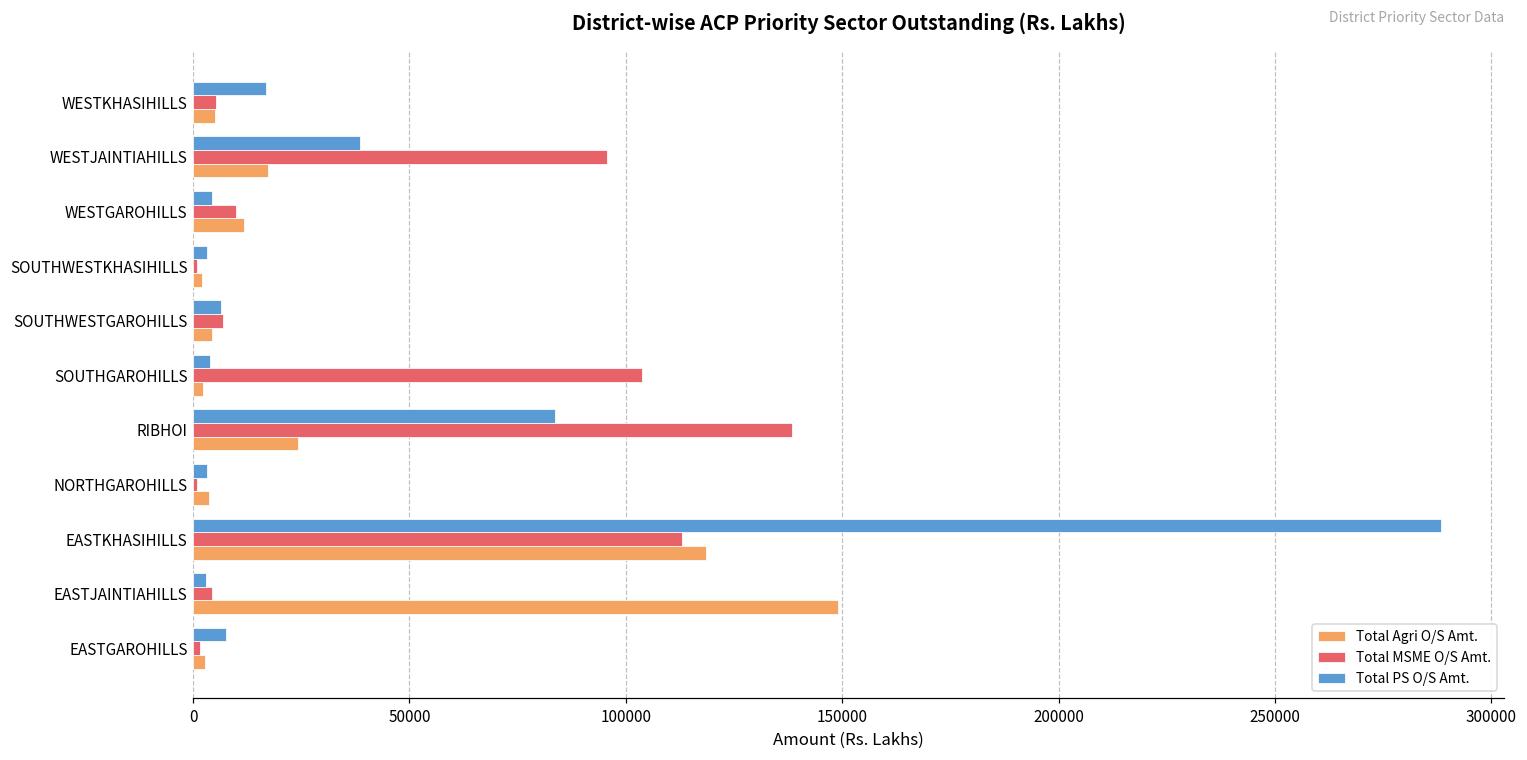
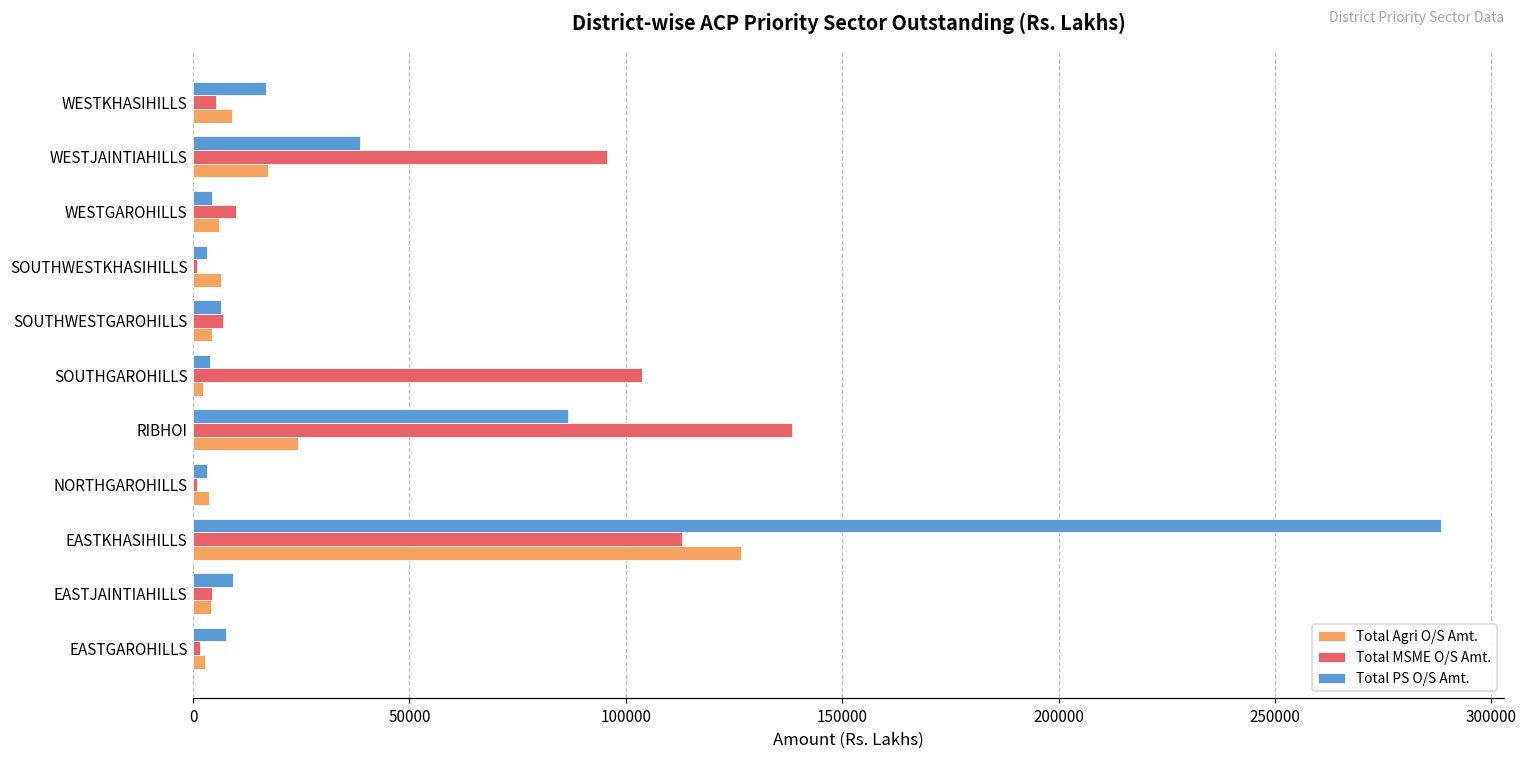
  {
    "Total Agri O/S Amt.": {
-     "WESTKHASIHILLS": 5000,
+     "WESTKHASIHILLS": 9000,
      "WESTJAINTIAHILLS": 17000,
-     "WESTGAROHILLS": 12000,
-     "SOUTHWESTKHASIHILLS": 2000,
+     "WESTGAROHILLS": 6000,
+     "SOUTHWESTKHASIHILLS": 6000,
      "SOUTHWESTGAROHILLS": 4000,
      "SOUTHGAROHILLS": 2000,
      "RIBHOI": 24000,
      "NORTHGAROHILLS": 4000,
-     "EASTKHASIHILLS": 118000,
-     "EASTJAINTIAHILLS": 149000,
+     "EASTKHASIHILLS": 127000,
+     "EASTJAINTIAHILLS": 4000,
      "EASTGAROHILLS": 3000
    },
    "Total MSME O/S Amt.": {
      "WESTKHASIHILLS": 5000,
      "WESTJAINTIAHILLS": 96000,
      "WESTGAROHILLS": 10000,
      "SOUTHWESTKHASIHILLS": 1000,
      "SOUTHWESTGAROHILLS": 7000,
      "SOUTHGAROHILLS": 104000,
      "RIBHOI": 138000,
      "NORTHGAROHILLS": 1000,
      "EASTKHASIHILLS": 113000,
      "EASTJAINTIAHILLS": 4000,
      "EASTGAROHILLS": 2000
    },
    "Total PS O/S Amt.": {
      "WESTKHASIHILLS": 17000,
      "WESTJAINTIAHILLS": 39000,
      "WESTGAROHILLS": 4000,
      "SOUTHWESTKHASIHILLS": 3000,
      "SOUTHWESTGAROHILLS": 6000,
      "SOUTHGAROHILLS": 4000,
-     "RIBHOI": 84000,
+     "RIBHOI": 87000,
      "NORTHGAROHILLS": 3000,
      "EASTKHASIHILLS": 288000,
-     "EASTJAINTIAHILLS": 3000,
+     "EASTJAINTIAHILLS": 9000,
      "EASTGAROHILLS": 8000
    }
  }
